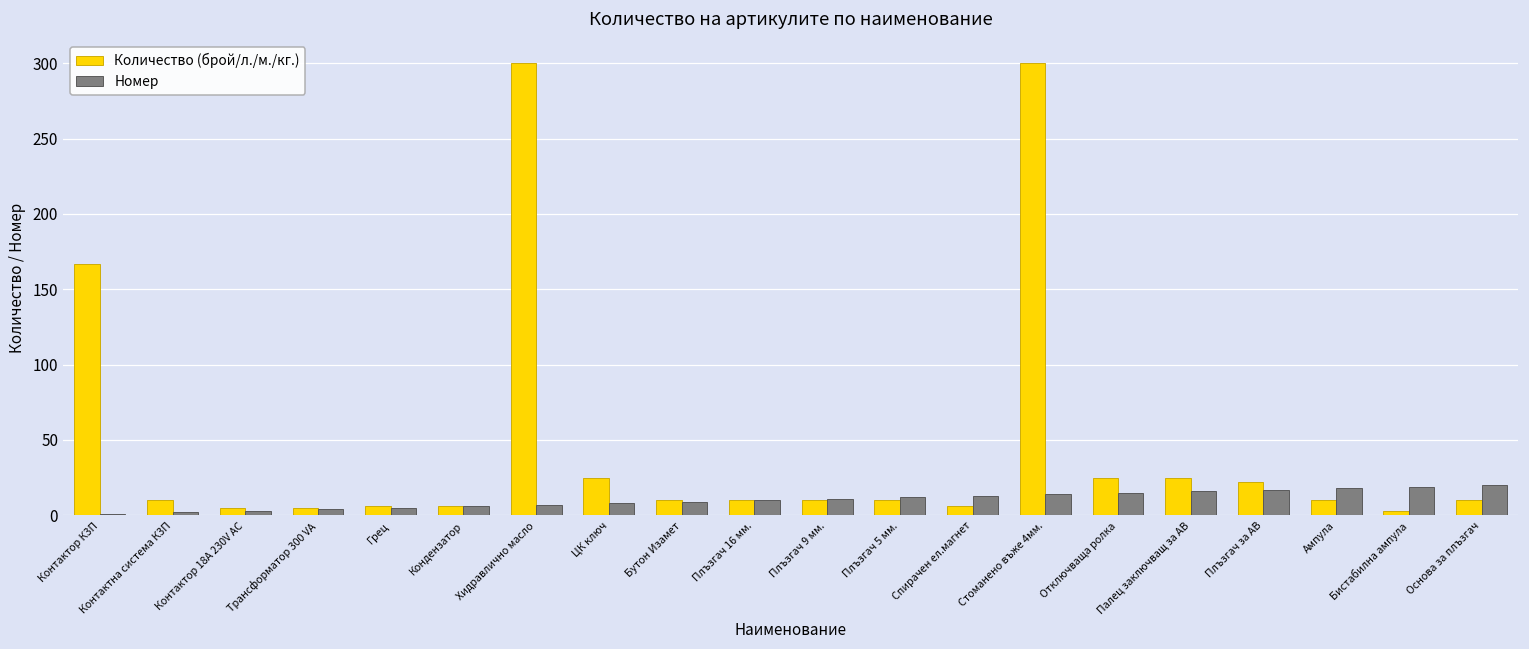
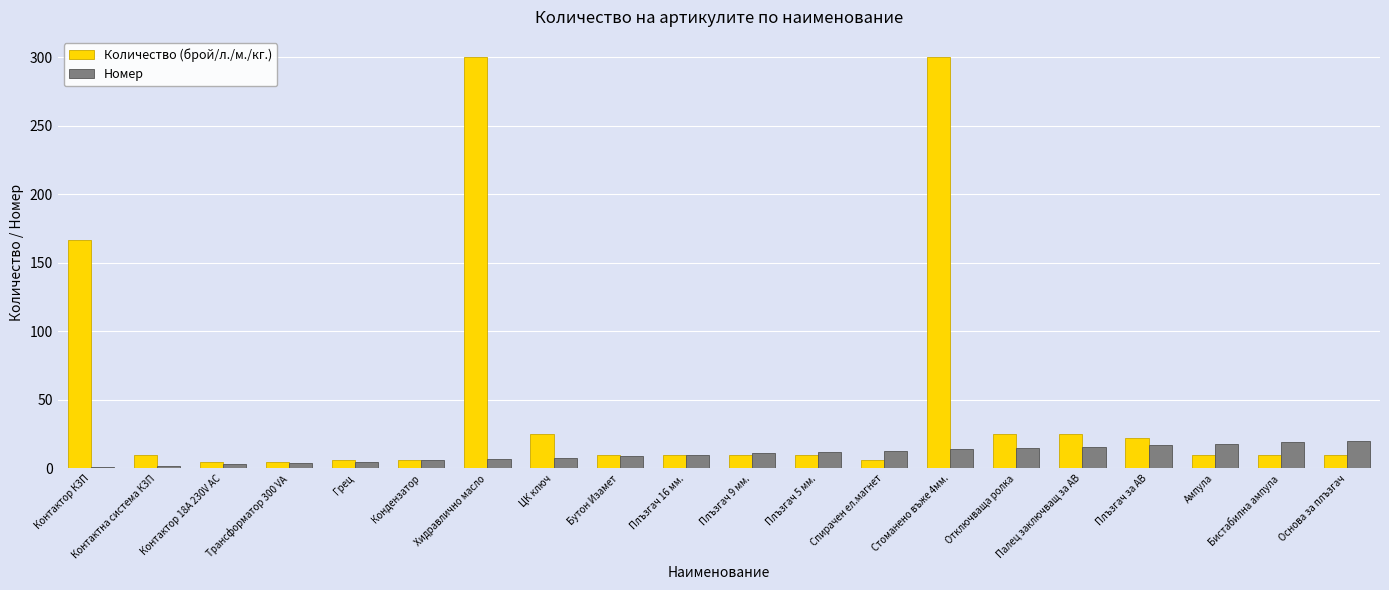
  {
    "Количество (брой/л./м./кг.)": {
      "Контактор К3П": 167,
      "Контактна система К3П": 10,
      "Контактор 18А 230V AC": 5,
      "Трансформатор 300 VA": 5,
      "Грец": 6,
      "Кондензатор": 6,
      "Хидравлично масло": 300,
      "ЦК ключ": 25,
      "Бутон Изамет": 10,
      "Плъзгач 16 мм.": 10,
      "Плъзгач 9 мм.": 10,
      "Плъзгач 5 мм.": 10,
      "Спирачен ел.магнет": 6,
      "Стоманено въже 4мм.": 300,
      "Отключваща ролка": 25,
      "Палец заключващ за АВ": 25,
      "Плъзгач за АВ": 22,
      "Ампула": 10,
-     "Бистабилна ампула": 3,
+     "Бистабилна ампула": 10,
      "Основа за плъзгач": 10
    },
    "Номер": {
      "Контактна система К3П": 2,
      "Контактор 18А 230V AC": 3,
      "Трансформатор 300 VA": 4,
      "Грец": 5,
      "Кондензатор": 6,
      "Хидравлично масло": 7,
      "ЦК ключ": 8,
      "Бутон Изамет": 9,
      "Плъзгач 16 мм.": 10,
      "Плъзгач 9 мм.": 11,
      "Плъзгач 5 мм.": 12,
      "Спирачен ел.магнет": 13,
      "Стоманено въже 4мм.": 14,
      "Отключваща ролка": 15,
      "Палец заключващ за АВ": 16,
      "Плъзгач за АВ": 17,
      "Ампула": 18,
      "Бистабилна ампула": 19,
      "Основа за плъзгач": 20
    }
  }
